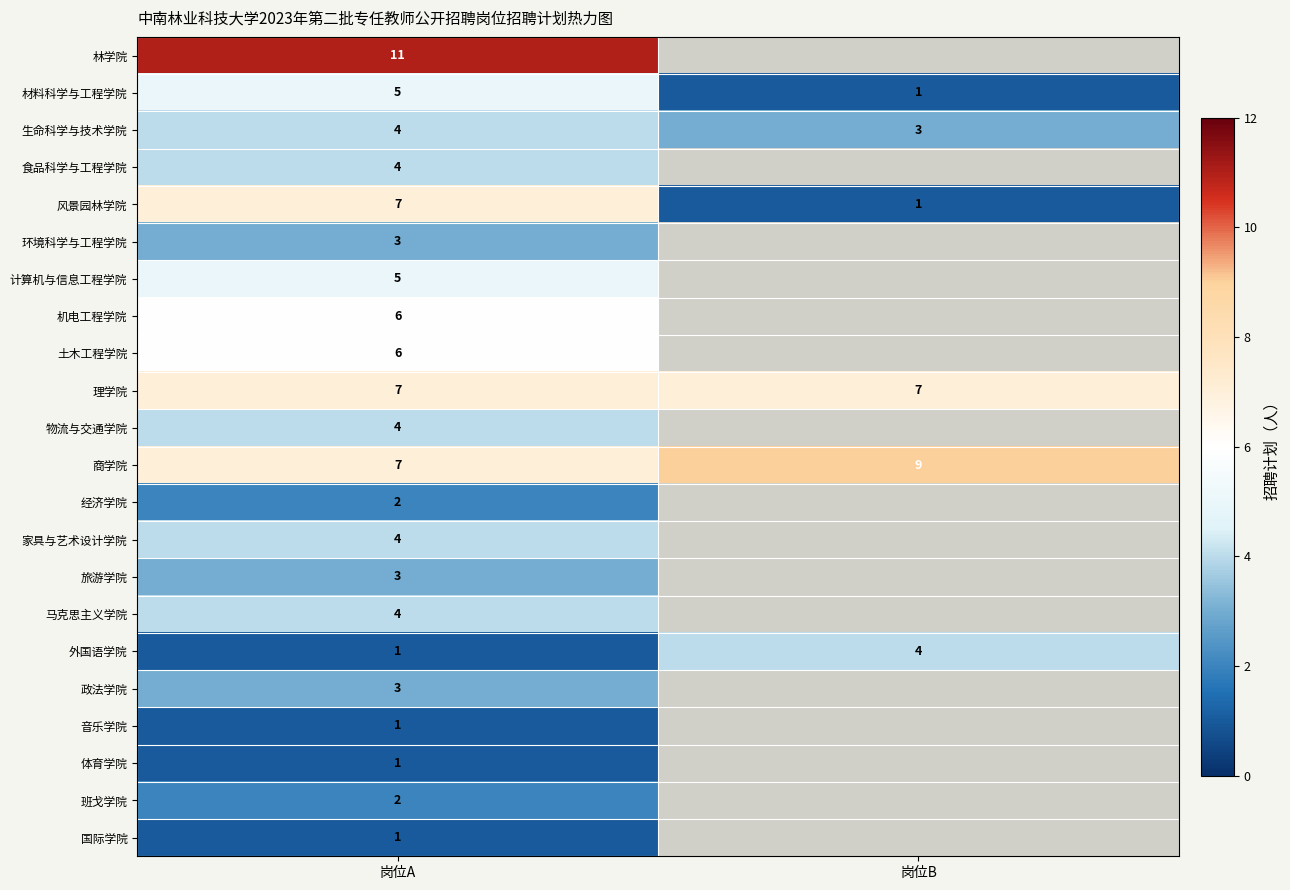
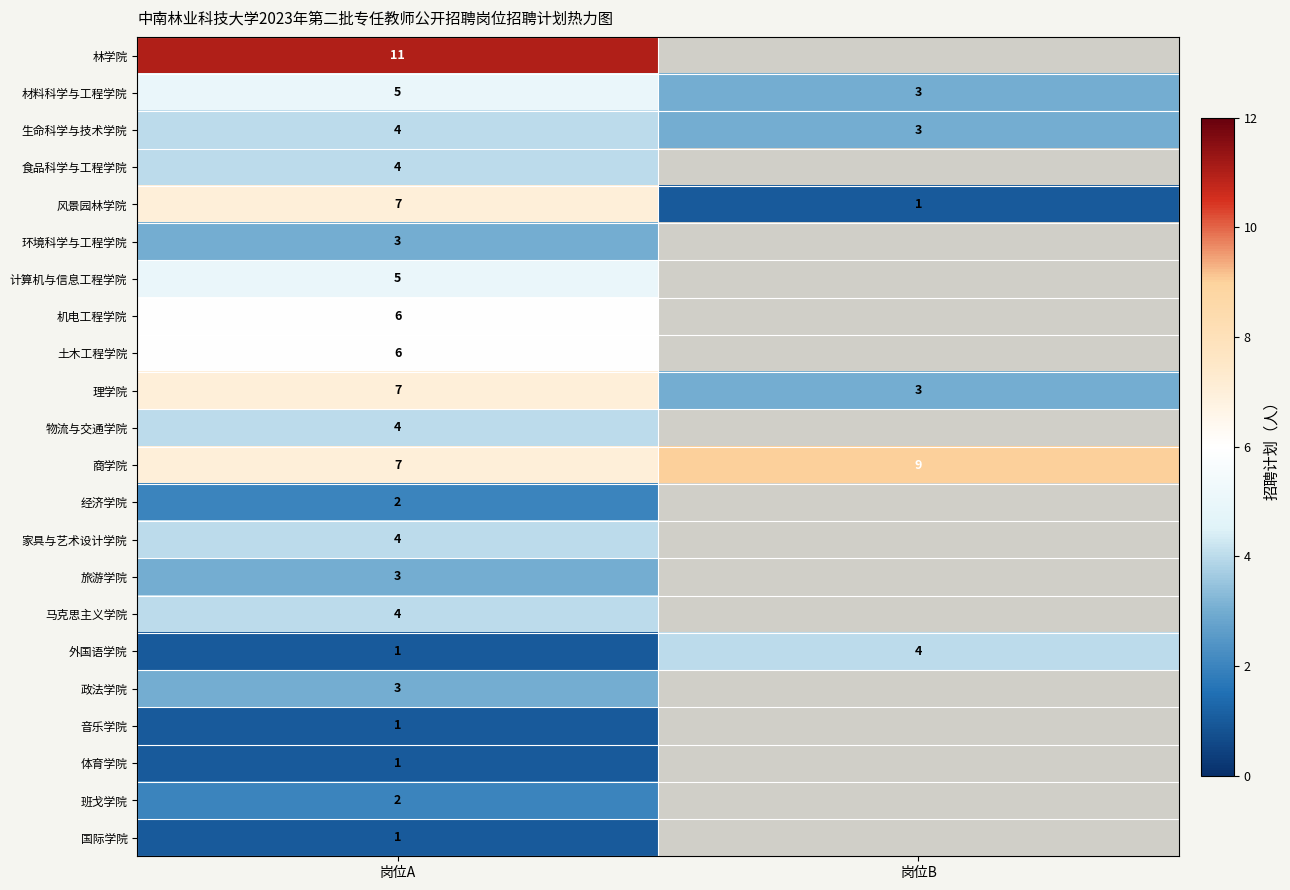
  {
    "林学院": {
      "岗位A": 11
    },
    "材料科学与工程学院": {
      "岗位A": 5,
-     "岗位B": 1
+     "岗位B": 3
    },
    "生命科学与技术学院": {
      "岗位A": 4,
      "岗位B": 3
    },
    "食品科学与工程学院": {
      "岗位A": 4
    },
    "风景园林学院": {
      "岗位A": 7,
      "岗位B": 1
    },
    "环境科学与工程学院": {
      "岗位A": 3
    },
    "计算机与信息工程学院": {
      "岗位A": 5
    },
    "机电工程学院": {
      "岗位A": 6
    },
    "土木工程学院": {
      "岗位A": 6
    },
    "理学院": {
      "岗位A": 7,
-     "岗位B": 7
+     "岗位B": 3
    },
    "物流与交通学院": {
      "岗位A": 4
    },
    "商学院": {
      "岗位A": 7,
      "岗位B": 9
    },
    "经济学院": {
      "岗位A": 2
    },
    "家具与艺术设计学院": {
      "岗位A": 4
    },
    "旅游学院": {
      "岗位A": 3
    },
    "马克思主义学院": {
      "岗位A": 4
    },
    "外国语学院": {
      "岗位A": 1,
      "岗位B": 4
    },
    "政法学院": {
      "岗位A": 3
    },
    "音乐学院": {
      "岗位A": 1
    },
    "体育学院": {
      "岗位A": 1
    },
    "班戈学院": {
      "岗位A": 2
    },
    "国际学院": {
      "岗位A": 1
    }
  }
